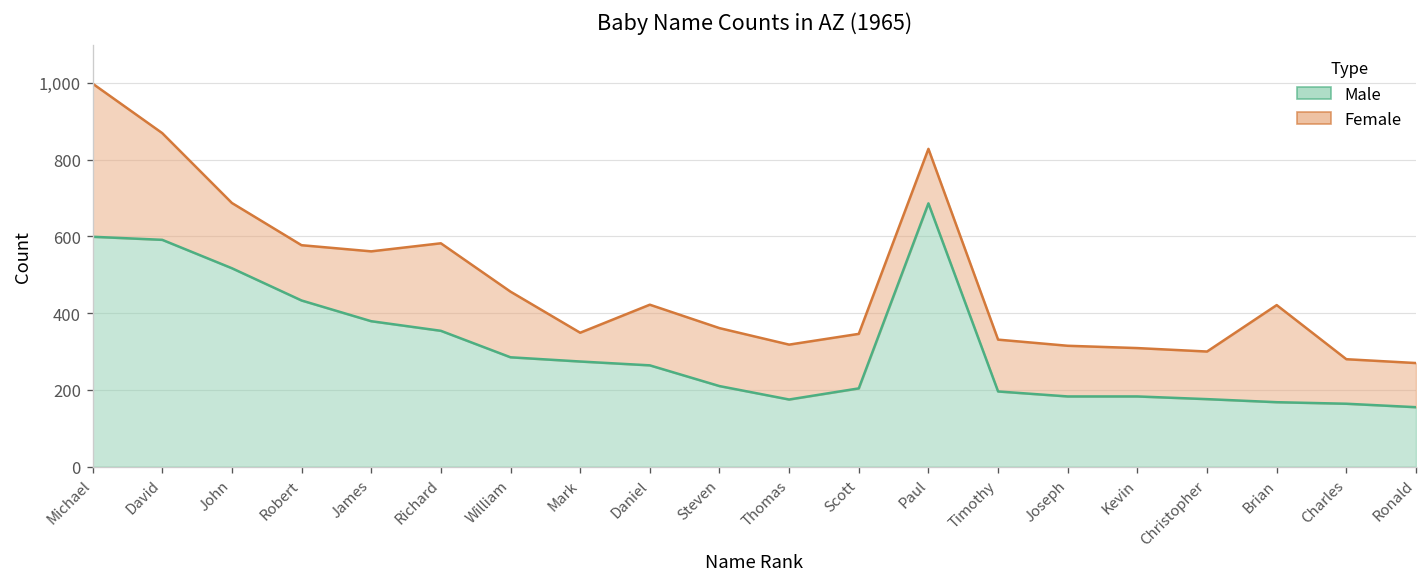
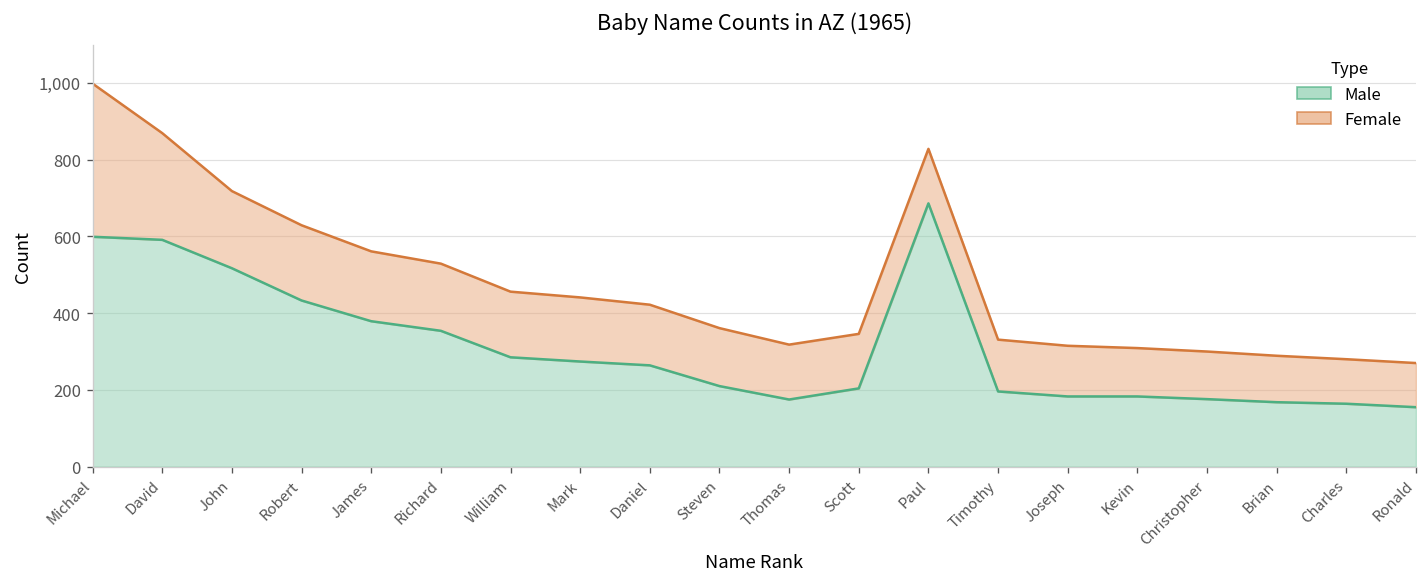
  {
    "Male": {
      "Michael": 600,
      "David": 590,
      "John": 520,
      "Robert": 430,
      "James": 380,
      "Richard": 350,
      "William": 290,
      "Mark": 270,
      "Daniel": 260,
      "Steven": 210,
      "Thomas": 180,
      "Scott": 200,
      "Paul": 690,
      "Timothy": 200,
      "Joseph": 180,
      "Kevin": 180,
      "Christopher": 180,
      "Brian": 170,
      "Charles": 160,
      "Ronald": 160
    },
    "Female": {
      "Michael": 400,
      "David": 280,
-     "John": 170,
-     "Robert": 140,
+     "John": 200,
+     "Robert": 200,
      "James": 180,
-     "Richard": 230,
+     "Richard": 180,
      "William": 170,
-     "Mark": 80,
+     "Mark": 170,
      "Daniel": 160,
      "Steven": 150,
      "Thomas": 140,
      "Scott": 140,
      "Paul": 140,
      "Timothy": 140,
      "Joseph": 130,
      "Kevin": 130,
      "Christopher": 120,
-     "Brian": 250,
+     "Brian": 120,
      "Charles": 120,
      "Ronald": 120
    }
  }
